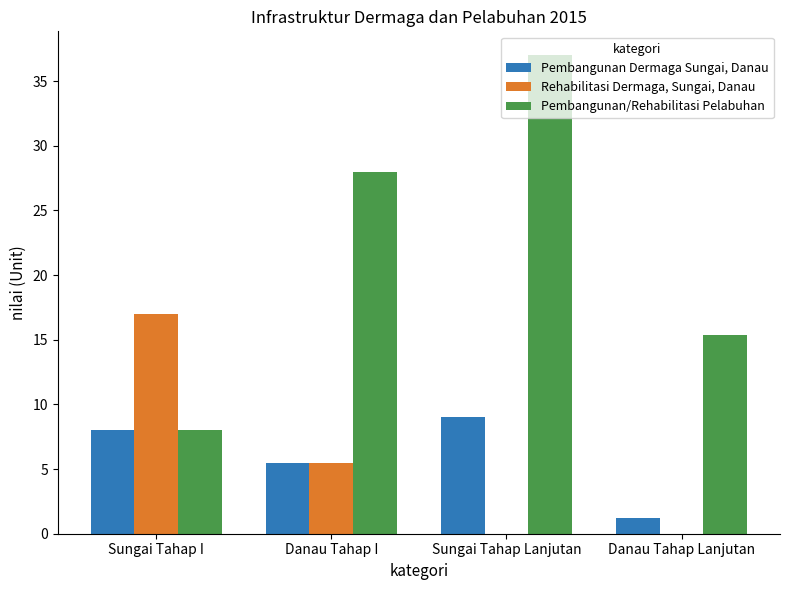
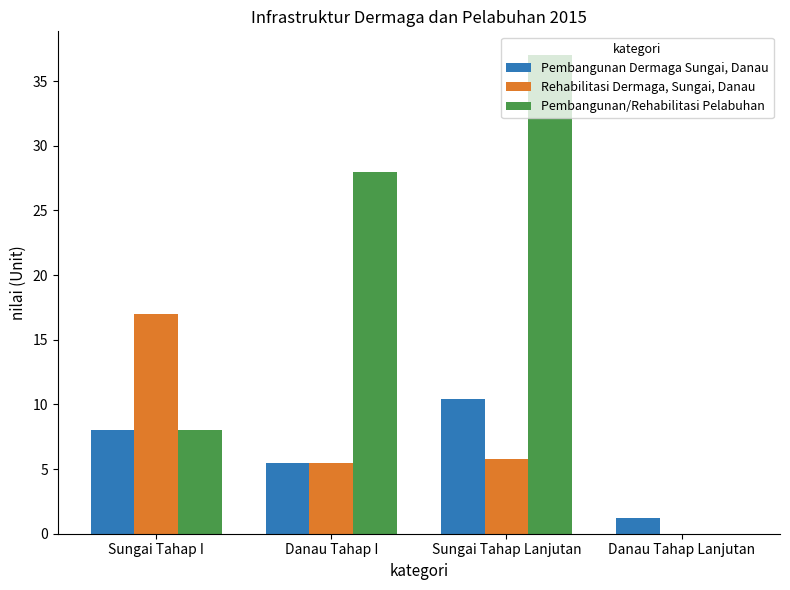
  {
    "Pembangunan Dermaga Sungai, Danau": {
      "Sungai Tahap I": 8.0,
      "Danau Tahap I": 5.5,
-     "Sungai Tahap Lanjutan": 9.0,
+     "Sungai Tahap Lanjutan": 10.4,
      "Danau Tahap Lanjutan": 1.2
    },
    "Rehabilitasi Dermaga, Sungai, Danau": {
      "Sungai Tahap I": 17.0,
      "Danau Tahap I": 5.5,
-     "Sungai Tahap Lanjutan": 0.0,
+     "Sungai Tahap Lanjutan": 5.8,
      "Danau Tahap Lanjutan": 0.0
    },
    "Pembangunan/Rehabilitasi Pelabuhan": {
      "Sungai Tahap I": 8.0,
      "Danau Tahap I": 28.0,
-     "Danau Tahap Lanjutan": 15.4
+     "Danau Tahap Lanjutan": 0.0
    }
  }
